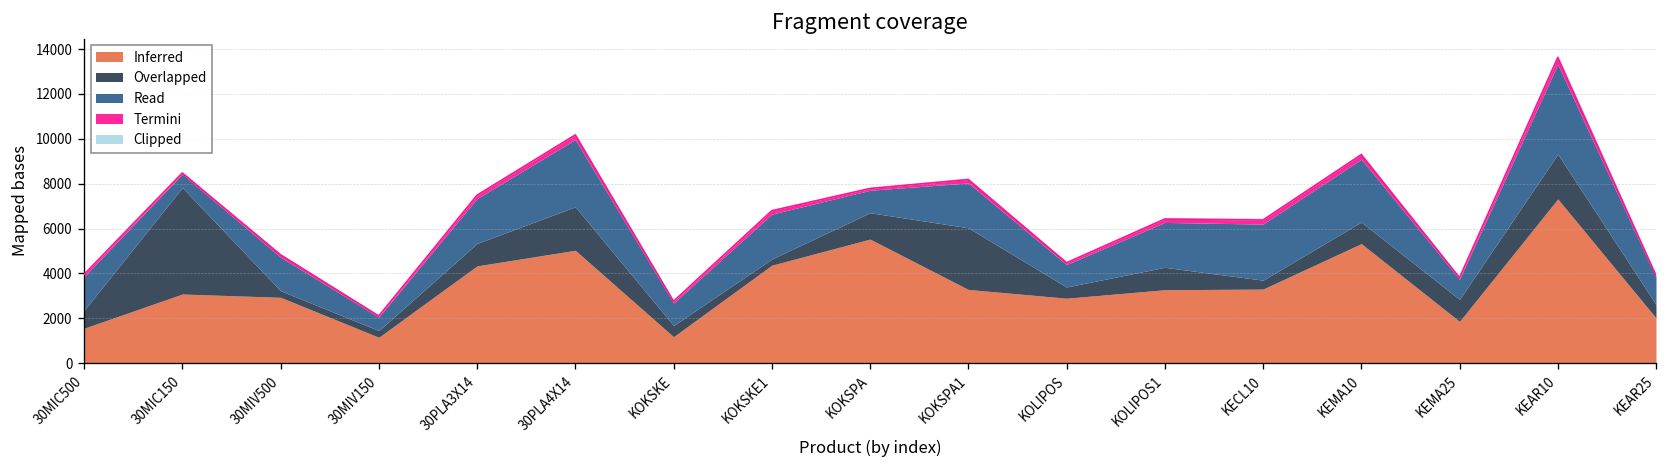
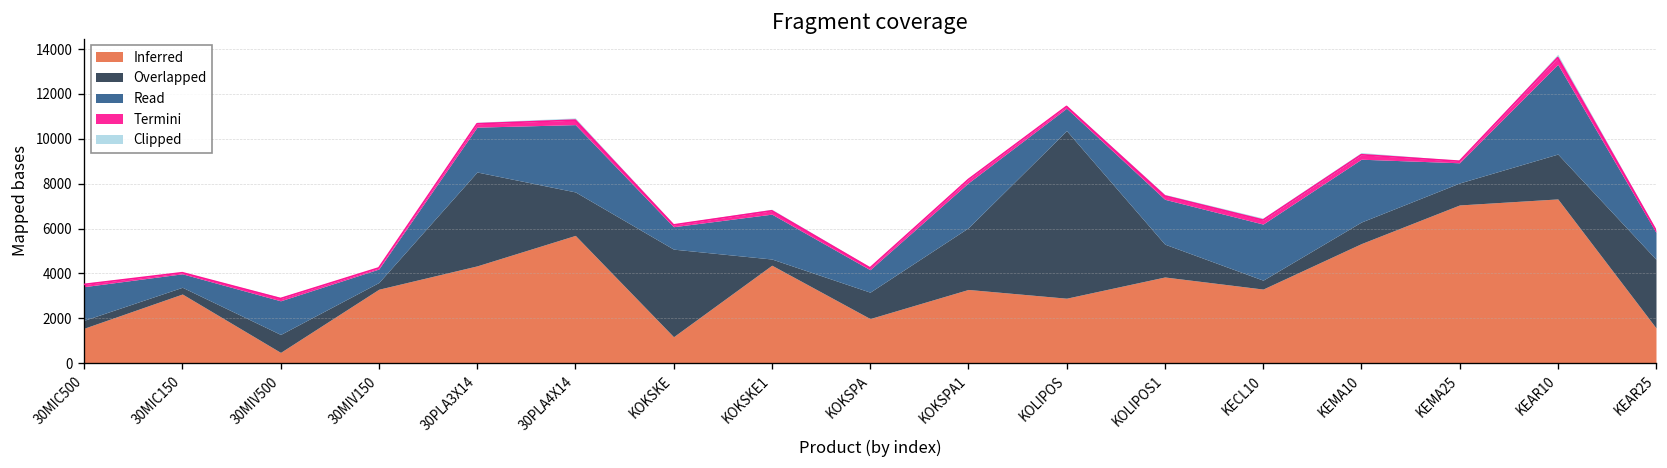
  {
    "Inferred": {
      "30MIC500": 1600,
      "30MIC150": 3100,
-     "30MIV500": 2900,
-     "30MIV150": 1200,
+     "30MIV500": 500,
+     "30MIV150": 3300,
      "30PLA3X14": 4300,
-     "30PLA4X14": 5000,
+     "30PLA4X14": 5700,
      "KOKSKE": 1200,
      "KOKSKE1": 4400,
-     "KOKSPA": 5500,
+     "KOKSPA": 2000,
      "KOKSPA1": 3300,
      "KOLIPOS": 2900,
-     "KOLIPOS1": 3300,
+     "KOLIPOS1": 3800,
      "KECL10": 3300,
      "KEMA10": 5300,
-     "KEMA25": 1900,
+     "KEMA25": 7100,
      "KEAR10": 7300,
-     "KEAR25": 2000
+     "KEAR25": 1600
    },
    "Overlapped": {
-     "30MIC500": 800,
-     "30MIC150": 4700,
-     "30MIV500": 300,
+     "30MIC500": 400,
+     "30MIC150": 300,
+     "30MIV500": 800,
      "30MIV150": 300,
-     "30PLA3X14": 1000,
+     "30PLA3X14": 4200,
      "30PLA4X14": 1900,
-     "KOKSKE": 500,
+     "KOKSKE": 3900,
      "KOKSKE1": 300,
      "KOKSPA": 1200,
      "KOKSPA1": 2700,
-     "KOLIPOS": 500,
-     "KOLIPOS1": 1000,
+     "KOLIPOS": 7500,
+     "KOLIPOS1": 1500,
      "KECL10": 400,
      "KEMA10": 1000,
      "KEMA25": 1000,
      "KEAR10": 2000,
-     "KEAR25": 600
+     "KEAR25": 3100
    },
    "Read": {
      "30PLA3X14": 2000,
      "30PLA4X14": 3000,
      "KOKSKE1": 2000,
      "KOKSPA1": 2000,
      "KOLIPOS1": 2000,
      "KECL10": 2500,
      "KEMA10": 2800,
      "KEAR10": 4000
    },
    "Termini": {
      "KEAR10": 300
    },
    "Clipped": {
      "KEAR10": 200
    }
  }
